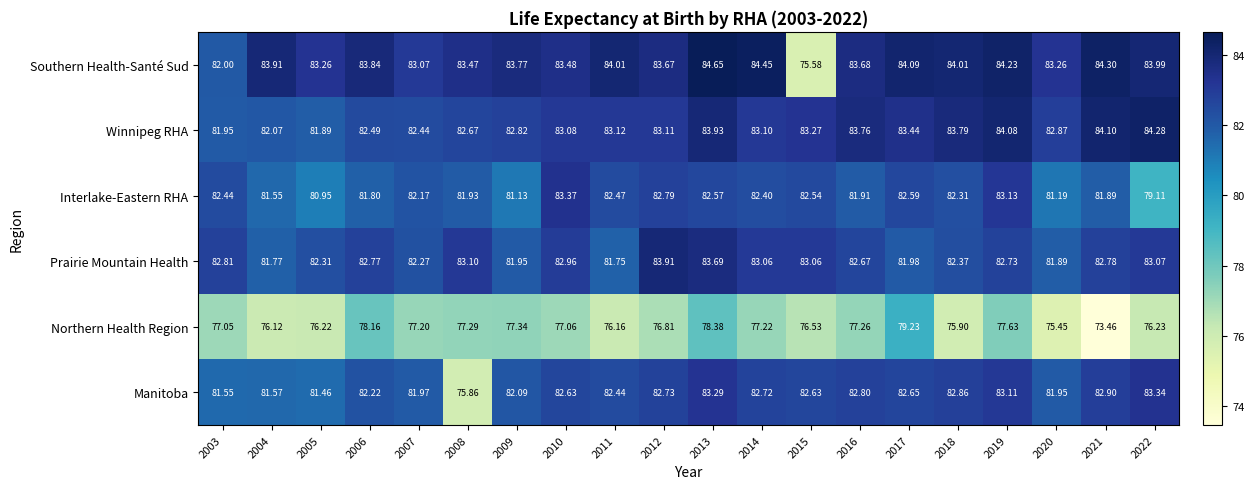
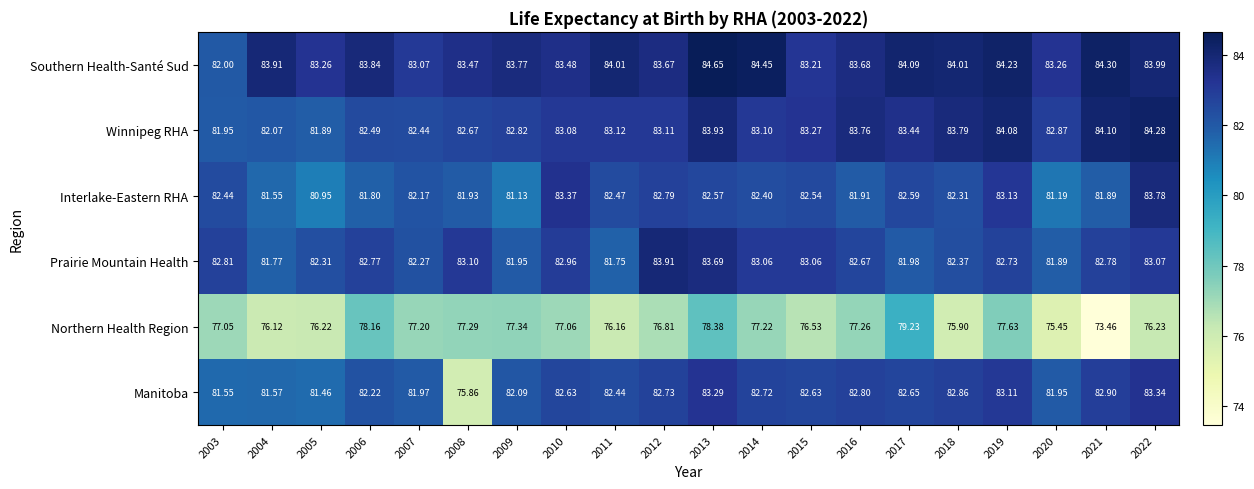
  {
    "Southern Health-Santé Sud": {
      "2003": 82.00,
      "2004": 83.91,
      "2005": 83.26,
      "2006": 83.84,
      "2007": 83.07,
      "2008": 83.47,
      "2009": 83.77,
      "2010": 83.48,
      "2011": 84.01,
      "2012": 83.67,
      "2013": 84.65,
      "2014": 84.45,
-     "2015": 75.58,
+     "2015": 83.21,
      "2016": 83.68,
      "2017": 84.09,
      "2018": 84.01,
      "2019": 84.23,
      "2020": 83.26,
      "2021": 84.30,
      "2022": 83.99
    },
    "Winnipeg RHA": {
      "2003": 81.95,
      "2004": 82.07,
      "2005": 81.89,
      "2006": 82.49,
      "2007": 82.44,
      "2008": 82.67,
      "2009": 82.82,
      "2010": 83.08,
      "2011": 83.12,
      "2012": 83.11,
      "2013": 83.93,
      "2014": 83.10,
      "2015": 83.27,
      "2016": 83.76,
      "2017": 83.44,
      "2018": 83.79,
      "2019": 84.08,
      "2020": 82.87,
      "2021": 84.10,
      "2022": 84.28
    },
    "Interlake-Eastern RHA": {
      "2003": 82.44,
      "2004": 81.55,
      "2005": 80.95,
      "2006": 81.80,
      "2007": 82.17,
      "2008": 81.93,
      "2009": 81.13,
      "2010": 83.37,
      "2011": 82.47,
      "2012": 82.79,
      "2013": 82.57,
      "2014": 82.40,
      "2015": 82.54,
      "2016": 81.91,
      "2017": 82.59,
      "2018": 82.31,
      "2019": 83.13,
      "2020": 81.19,
      "2021": 81.89,
-     "2022": 79.11
+     "2022": 83.78
    },
    "Prairie Mountain Health": {
      "2003": 82.81,
      "2004": 81.77,
      "2005": 82.31,
      "2006": 82.77,
      "2007": 82.27,
      "2008": 83.10,
      "2009": 81.95,
      "2010": 82.96,
      "2011": 81.75,
      "2012": 83.91,
      "2013": 83.69,
      "2014": 83.06,
      "2015": 83.06,
      "2016": 82.67,
      "2017": 81.98,
      "2018": 82.37,
      "2019": 82.73,
      "2020": 81.89,
      "2021": 82.78,
      "2022": 83.07
    },
    "Northern Health Region": {
      "2003": 77.05,
      "2004": 76.12,
      "2005": 76.22,
      "2006": 78.16,
      "2007": 77.20,
      "2008": 77.29,
      "2009": 77.34,
      "2010": 77.06,
      "2011": 76.16,
      "2012": 76.81,
      "2013": 78.38,
      "2014": 77.22,
      "2015": 76.53,
      "2016": 77.26,
      "2017": 79.23,
      "2018": 75.90,
      "2019": 77.63,
      "2020": 75.45,
      "2021": 73.46,
      "2022": 76.23
    },
    "Manitoba": {
      "2003": 81.55,
      "2004": 81.57,
      "2005": 81.46,
      "2006": 82.22,
      "2007": 81.97,
      "2008": 75.86,
      "2009": 82.09,
      "2010": 82.63,
      "2011": 82.44,
      "2012": 82.73,
      "2013": 83.29,
      "2014": 82.72,
      "2015": 82.63,
      "2016": 82.80,
      "2017": 82.65,
      "2018": 82.86,
      "2019": 83.11,
      "2020": 81.95,
      "2021": 82.90,
      "2022": 83.34
    }
  }
